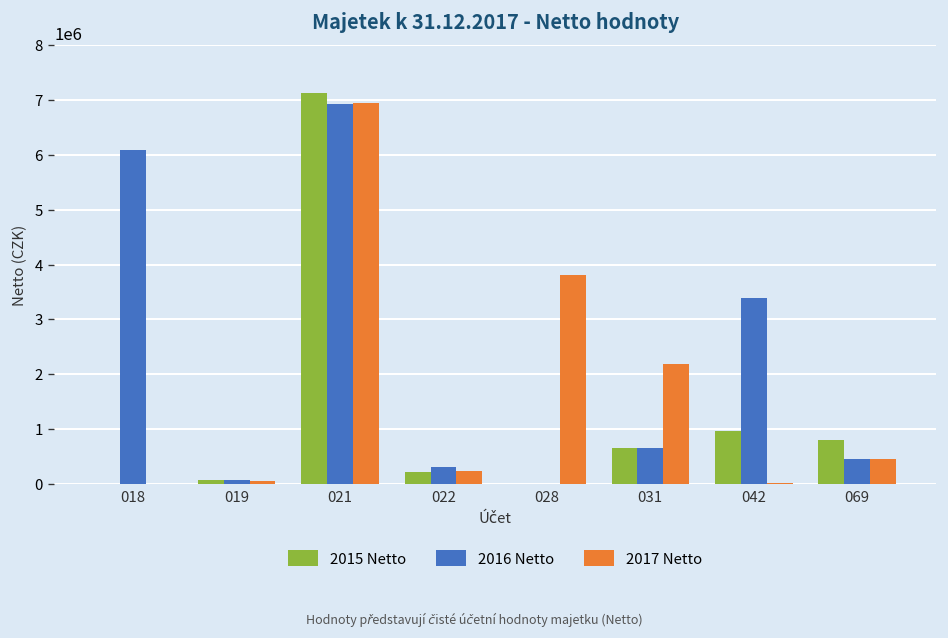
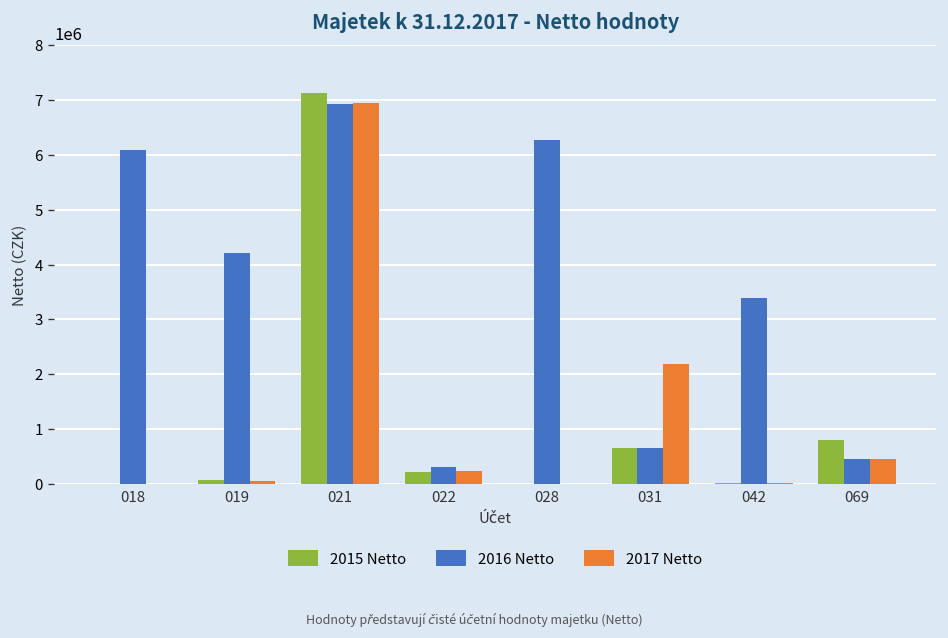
  {
    "2015 Netto": {
      "018": 0,
      "019": 100000,
      "021": 7100000,
      "022": 200000,
      "028": 0,
      "031": 700000,
-     "042": 1000000,
+     "042": 0,
      "069": 800000
    },
    "2016 Netto": {
      "018": 6100000,
-     "019": 100000,
+     "019": 4200000,
      "021": 6900000,
      "022": 300000,
-     "028": 0,
+     "028": 6300000,
      "031": 700000,
      "042": 3400000,
      "069": 500000
    },
    "2017 Netto": {
      "018": 0,
      "019": 100000,
      "021": 6900000,
      "022": 200000,
-     "028": 3800000,
+     "028": 0,
      "031": 2200000,
      "069": 500000
    }
  }
